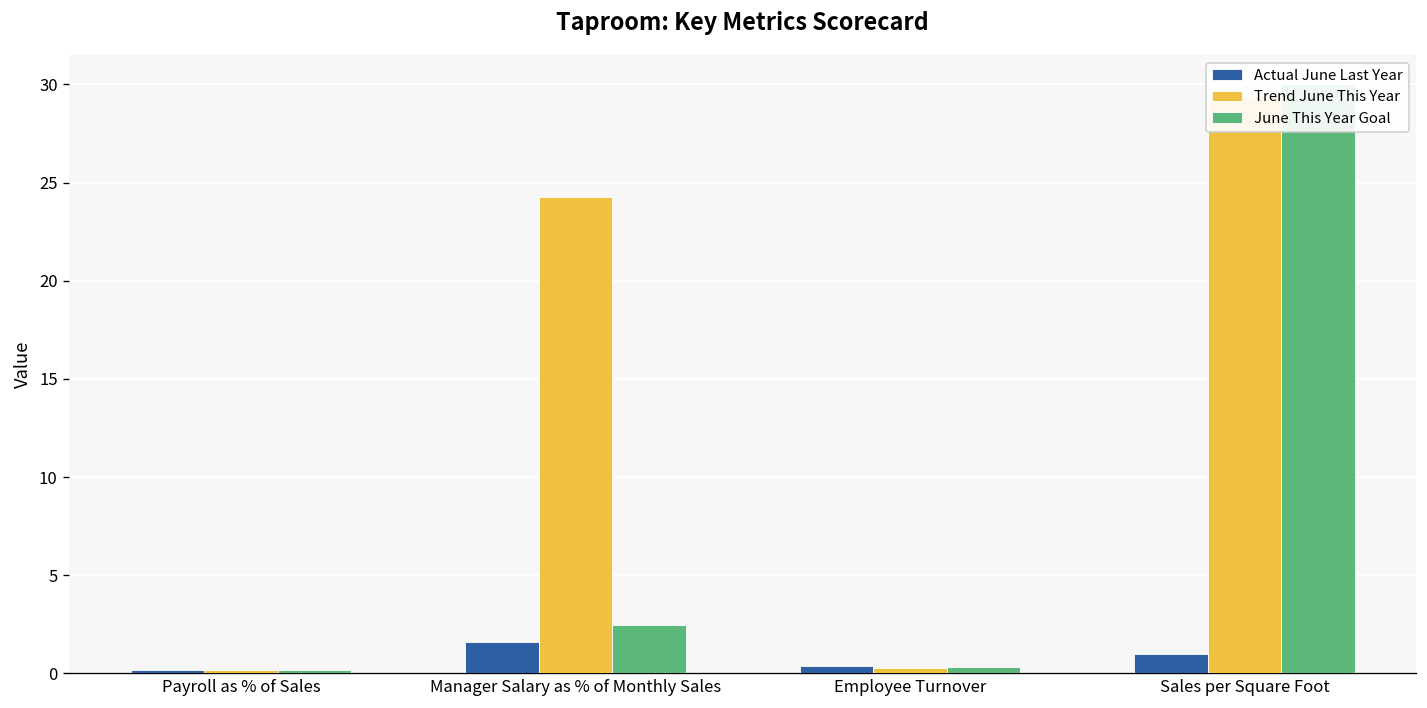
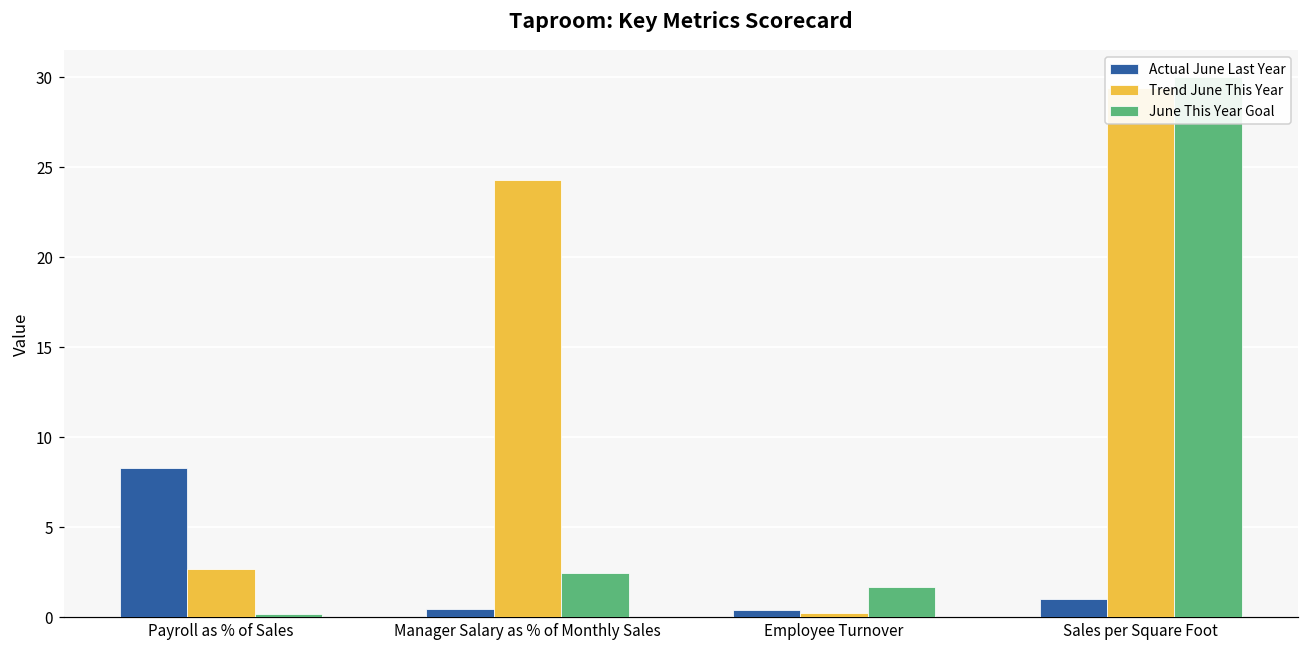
  {
    "Actual June Last Year": {
-     "Payroll as % of Sales": 0.2,
-     "Manager Salary as % of Monthly Sales": 1.6,
+     "Payroll as % of Sales": 8.3,
+     "Manager Salary as % of Monthly Sales": 0.5,
      "Employee Turnover": 0.4,
      "Sales per Square Foot": 1.0
    },
    "Trend June This Year": {
-     "Payroll as % of Sales": 0.2,
+     "Payroll as % of Sales": 2.7,
      "Manager Salary as % of Monthly Sales": 24.3,
      "Employee Turnover": 0.3
    },
    "June This Year Goal": {
      "Payroll as % of Sales": 0.2,
      "Manager Salary as % of Monthly Sales": 2.5,
-     "Employee Turnover": 0.3
+     "Employee Turnover": 1.7
    }
  }
